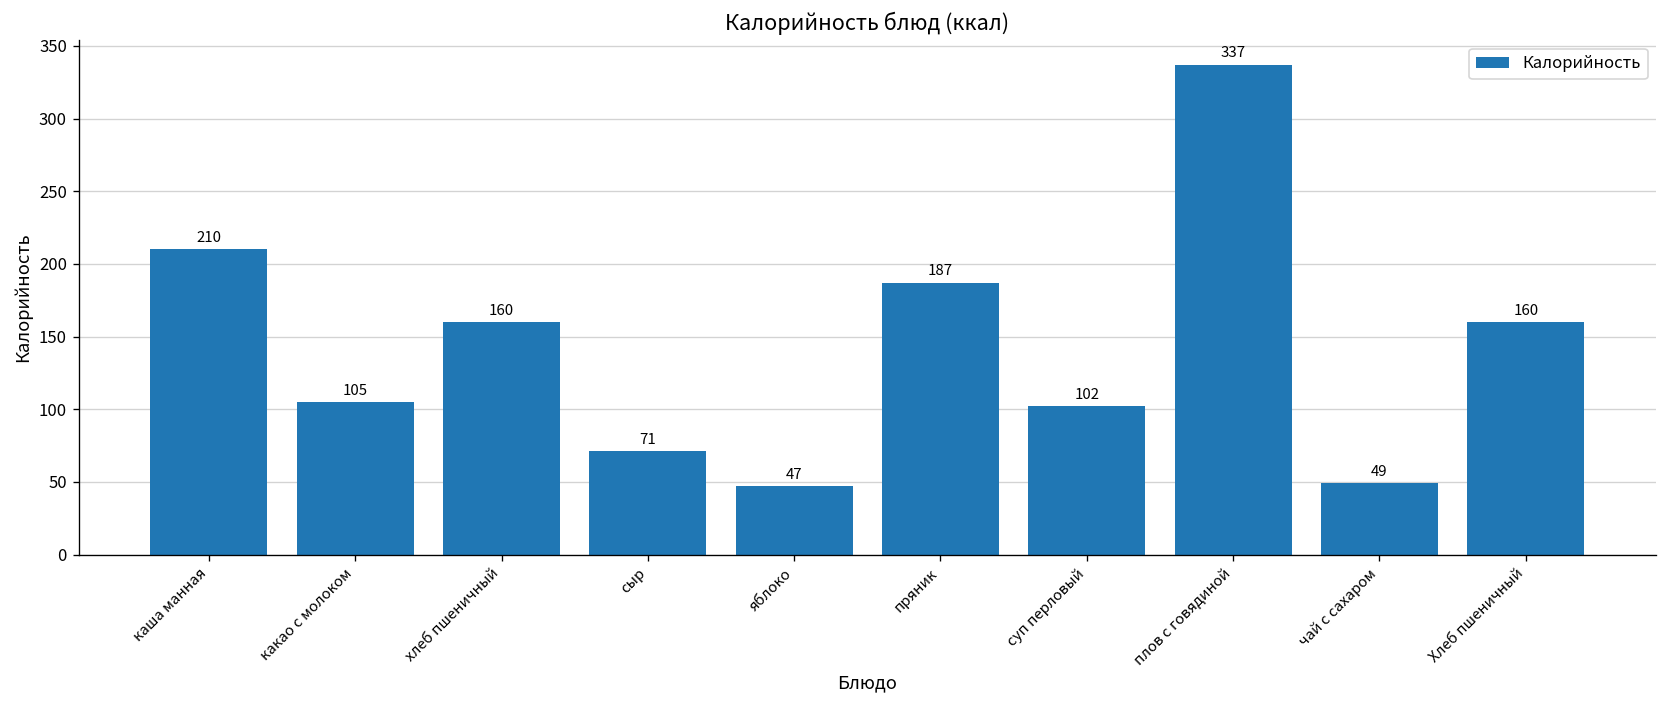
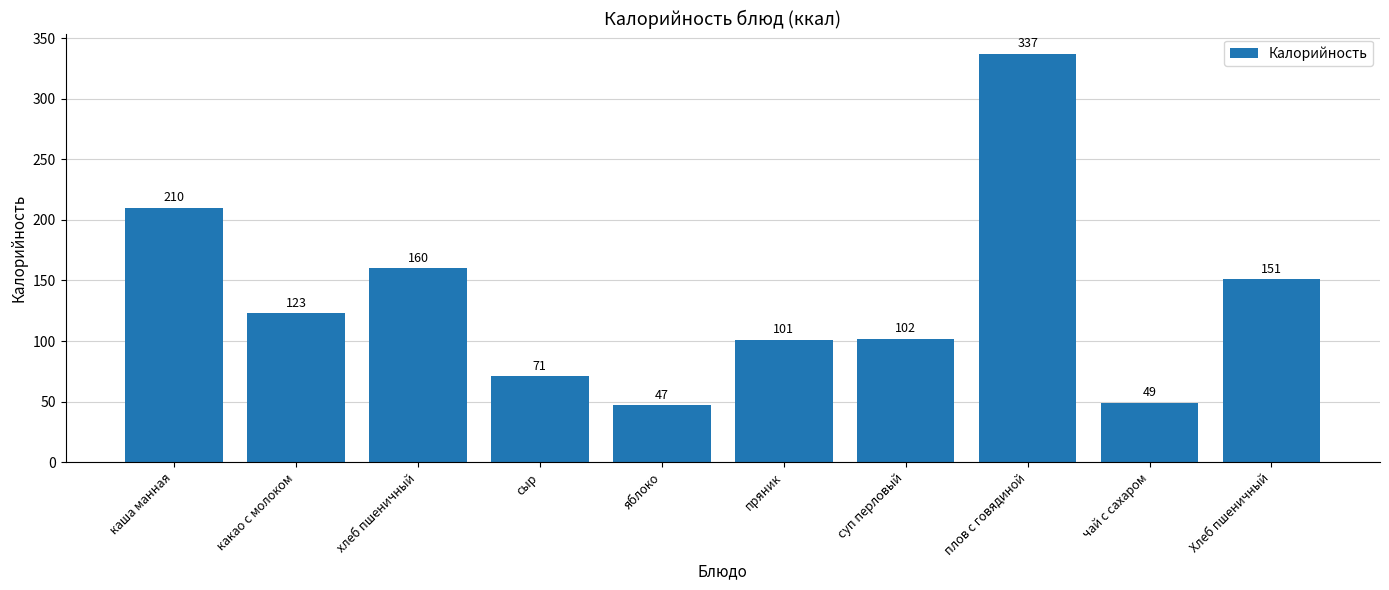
  {
    "каша манная": 210,
-   "какао с молоком": 105,
+   "какао с молоком": 123,
    "хлеб пшеничный": 160,
    "сыр": 71,
    "яблоко": 47,
-   "пряник": 187,
+   "пряник": 101,
    "суп перловый": 102,
    "плов с говядиной": 337,
    "чай с сахаром": 49,
-   "Хлеб пшеничный": 160
+   "Хлеб пшеничный": 151
  }
